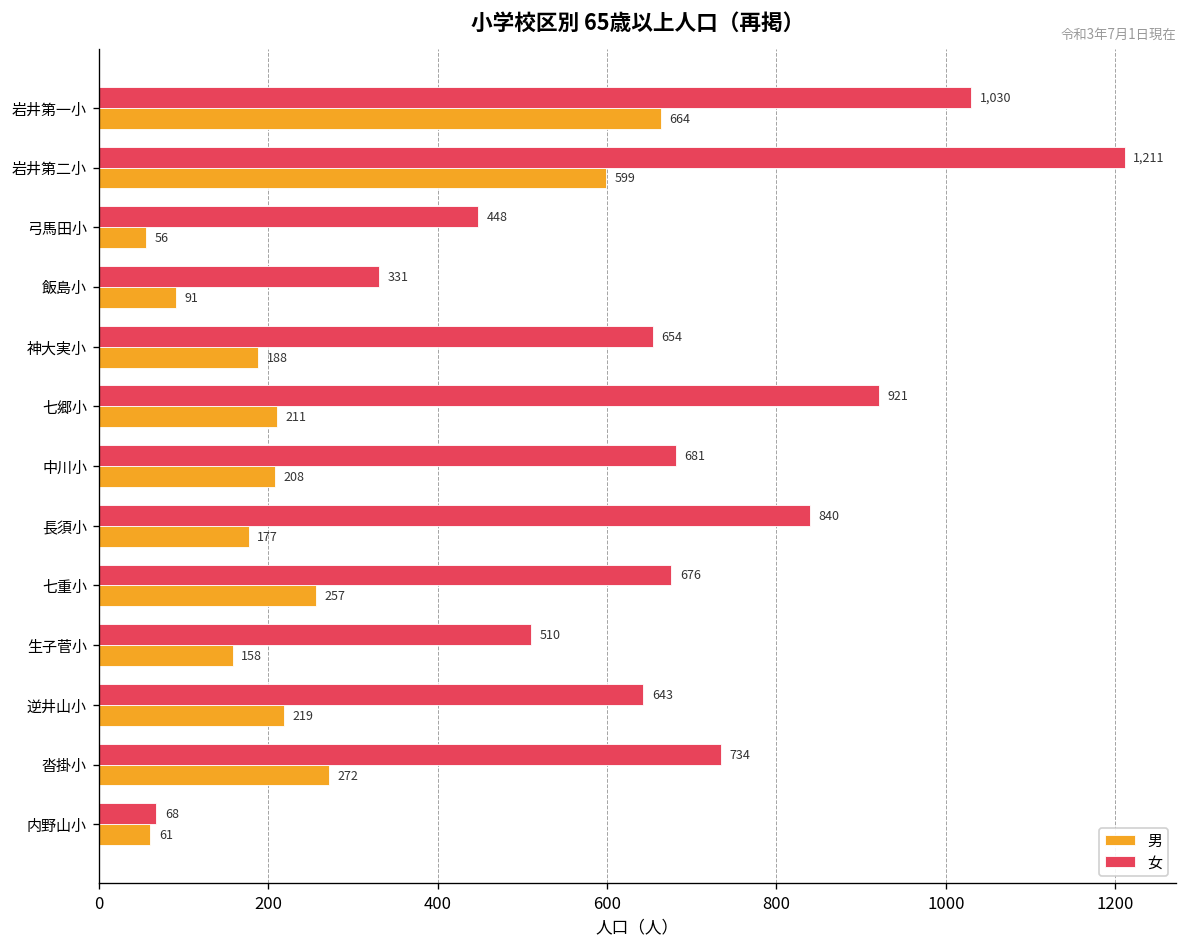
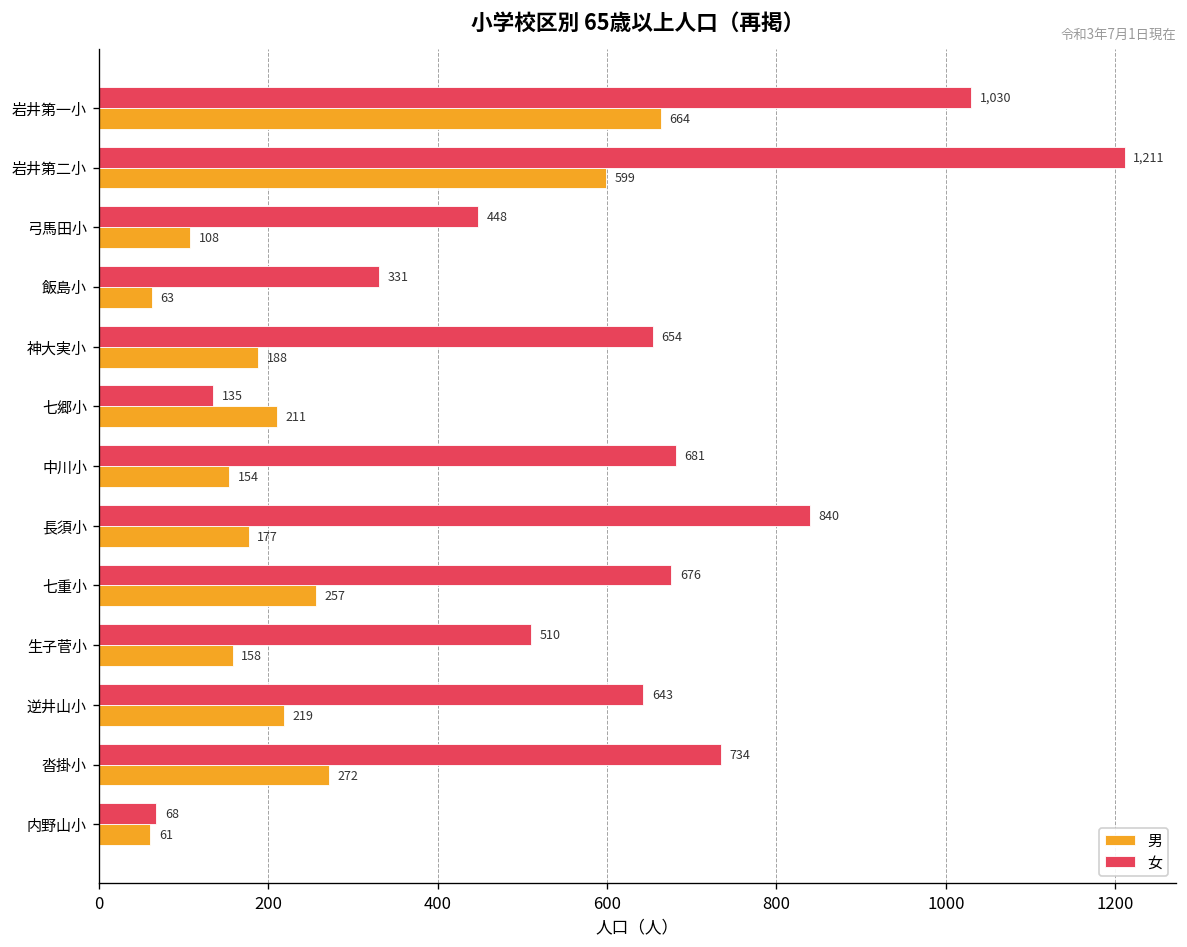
  {
    "男": {
      "岩井第一小": "664",
      "岩井第二小": "599",
-     "弓馬田小": "56",
-     "飯島小": "91",
+     "弓馬田小": "108",
+     "飯島小": "63",
      "神大実小": "188",
      "七郷小": "211",
-     "中川小": "208",
+     "中川小": "154",
      "長須小": "177",
      "七重小": "257",
      "生子菅小": "158",
      "逆井山小": "219",
      "沓掛小": "272",
      "内野山小": "61"
    },
    "女": {
      "岩井第一小": "1,030",
      "岩井第二小": "1,211",
      "弓馬田小": "448",
      "飯島小": "331",
      "神大実小": "654",
-     "七郷小": "921",
+     "七郷小": "135",
      "中川小": "681",
      "長須小": "840",
      "七重小": "676",
      "生子菅小": "510",
      "逆井山小": "643",
      "沓掛小": "734",
      "内野山小": "68"
    }
  }
